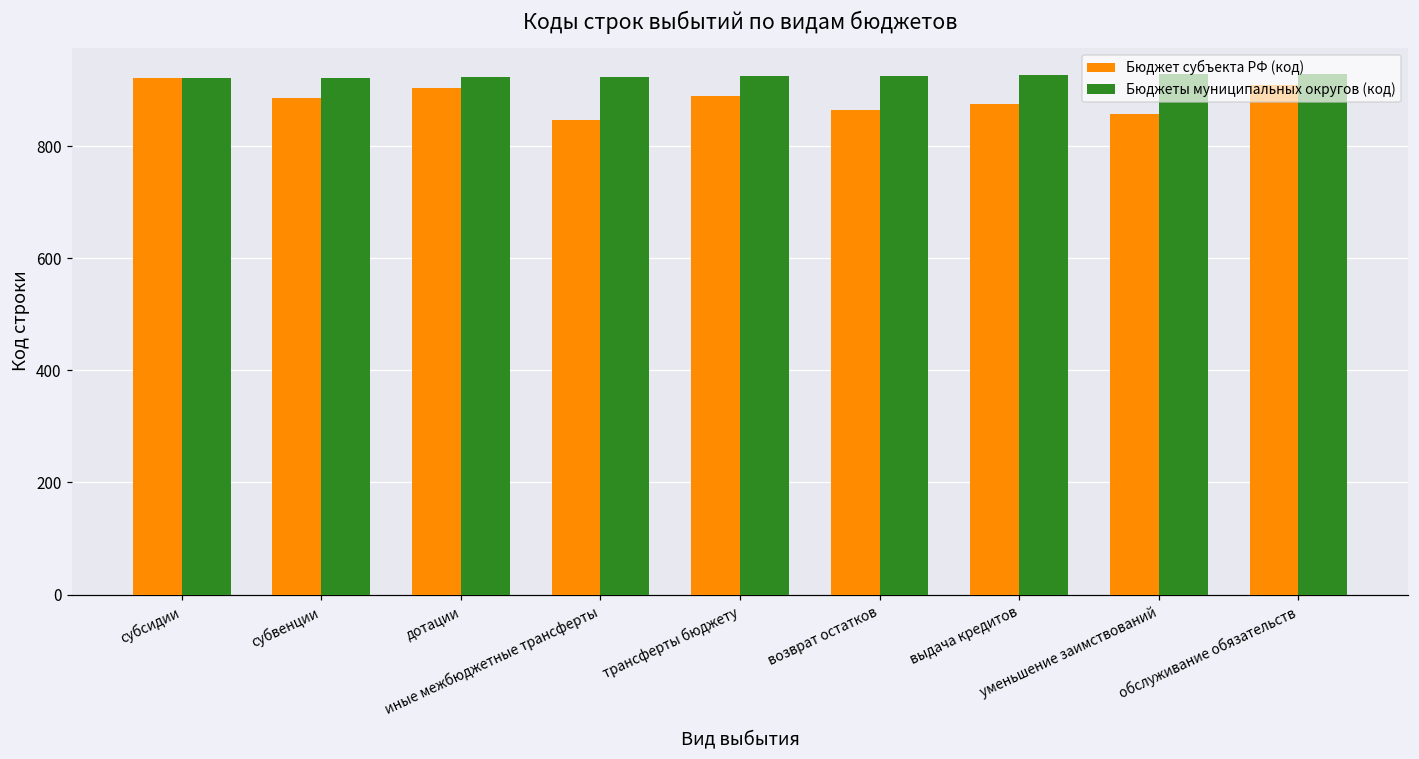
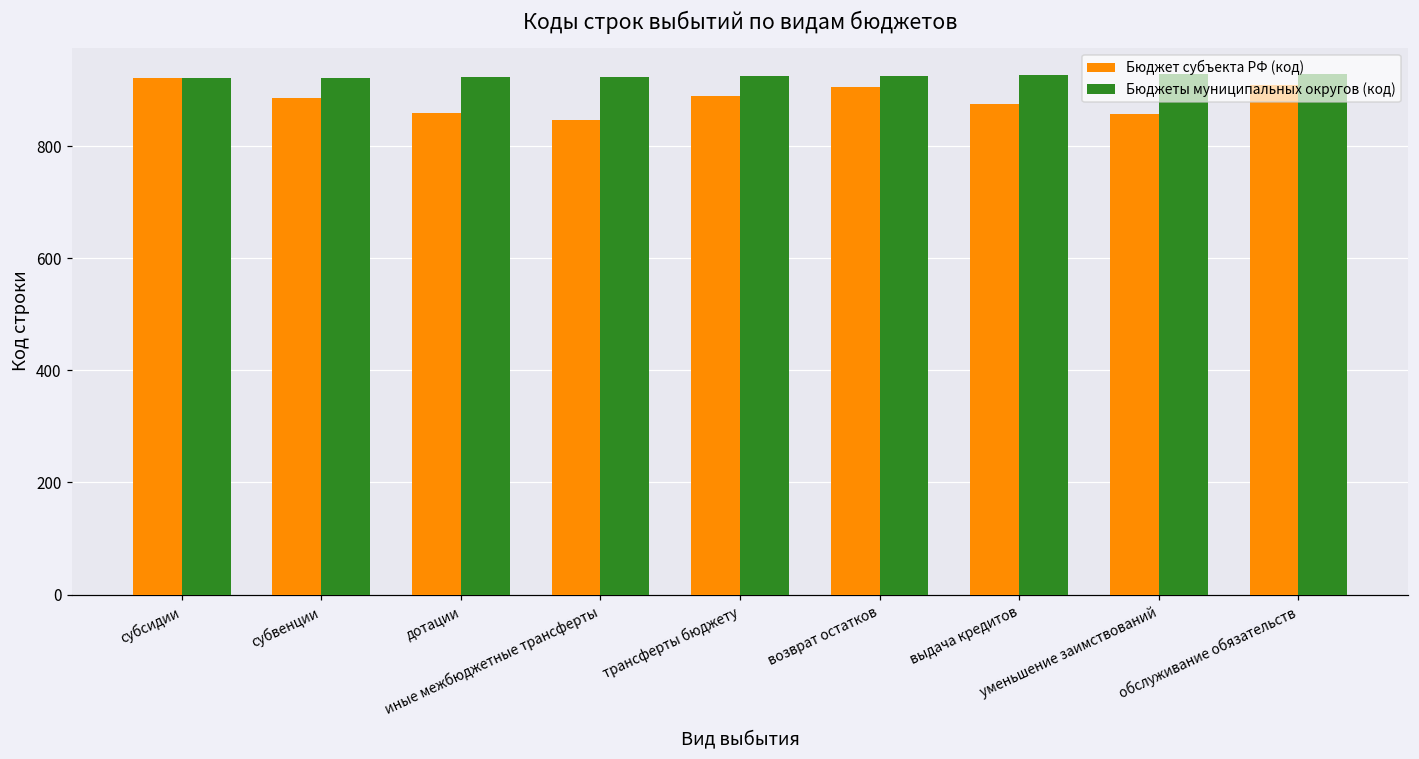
  {
    "Бюджет субъекта РФ (код)": {
      "субсидии": 920,
      "субвенции": 890,
-     "дотации": 900,
+     "дотации": 860,
      "иные межбюджетные трансферты": 850,
      "трансферты бюджету": 890,
-     "возврат остатков": 860,
+     "возврат остатков": 910,
      "выдача кредитов": 880,
      "уменьшение заимствований": 860
    },
    "Бюджеты муниципальных округов (код)": {
      "субсидии": 920,
      "субвенции": 920,
      "дотации": 920,
      "иные межбюджетные трансферты": 920,
      "трансферты бюджету": 930,
      "возврат остатков": 930,
      "выдача кредитов": 930
    }
  }
